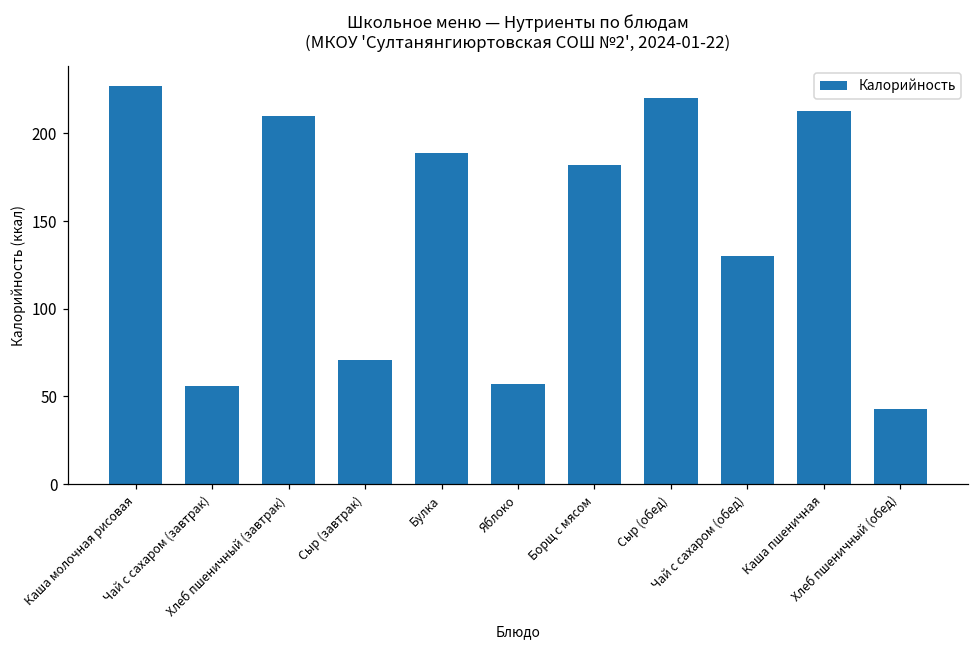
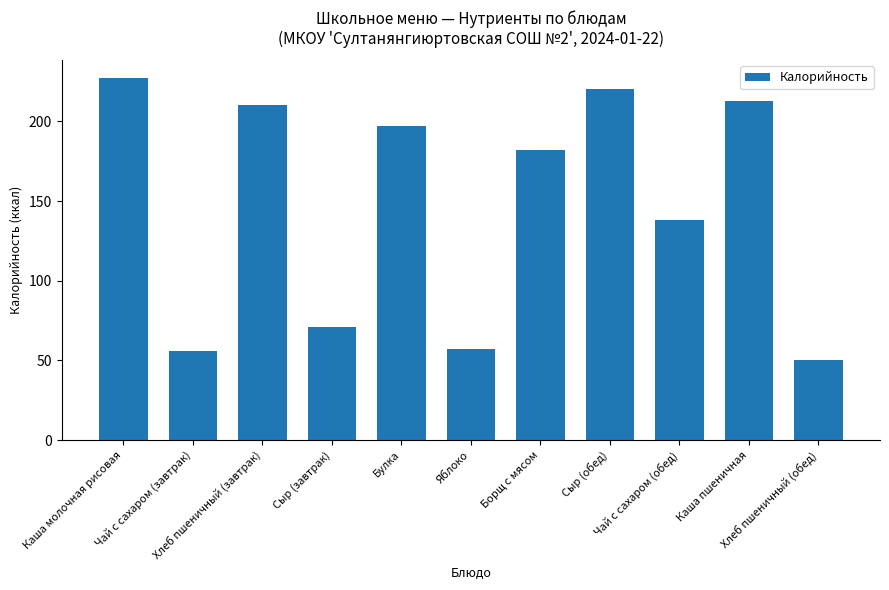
  {
    "Каша молочная рисовая": 227,
    "Чай с сахаром (завтрак)": 56,
    "Хлеб пшеничный (завтрак)": 210,
    "Сыр (завтрак)": 71,
-   "Булка": 189,
+   "Булка": 197,
    "Яблоко": 57,
    "Борщ с мясом": 182,
    "Сыр (обед)": 220,
-   "Чай с сахаром (обед)": 130,
+   "Чай с сахаром (обед)": 138,
    "Каша пшеничная": 213,
-   "Хлеб пшеничный (обед)": 43
+   "Хлеб пшеничный (обед)": 50
  }
